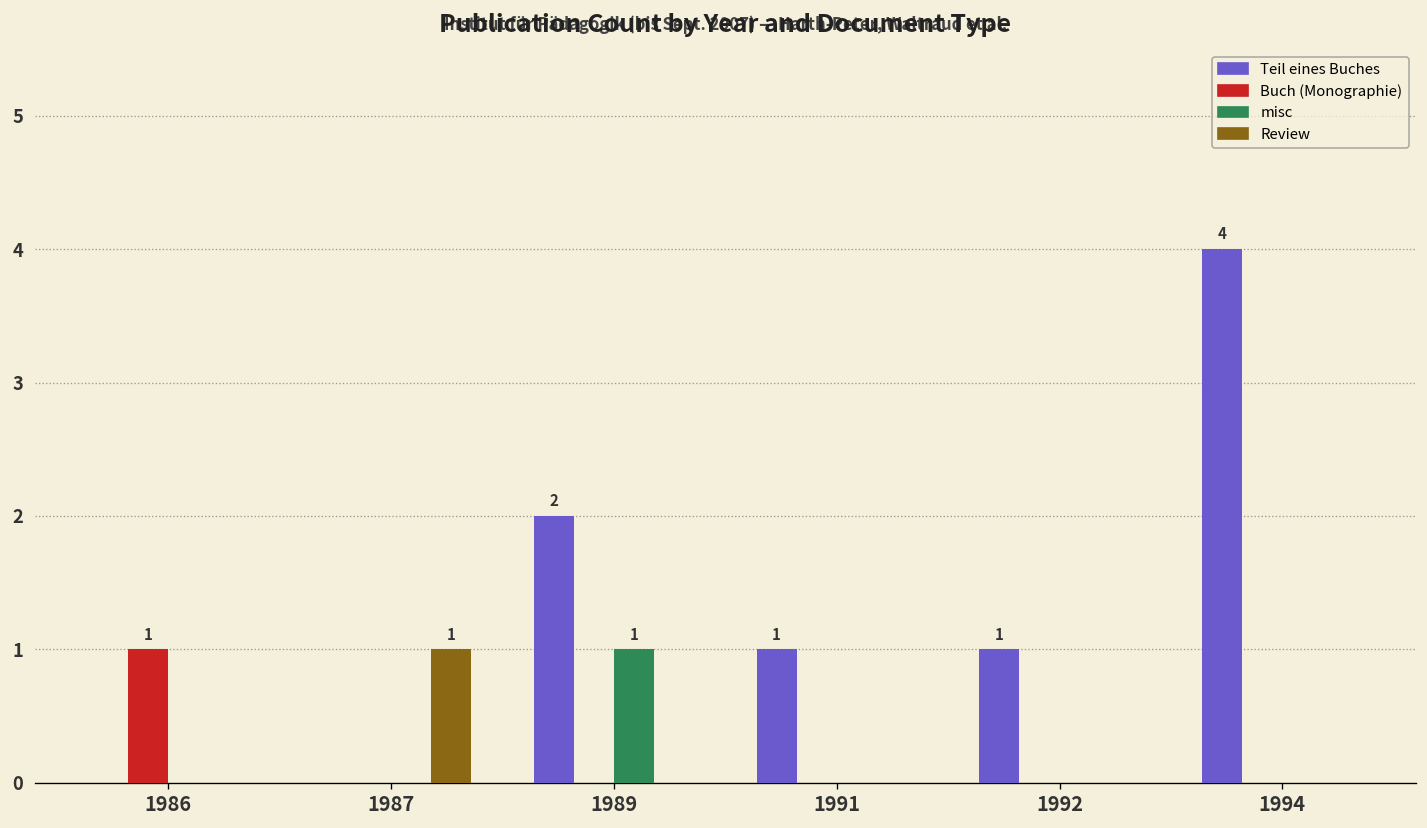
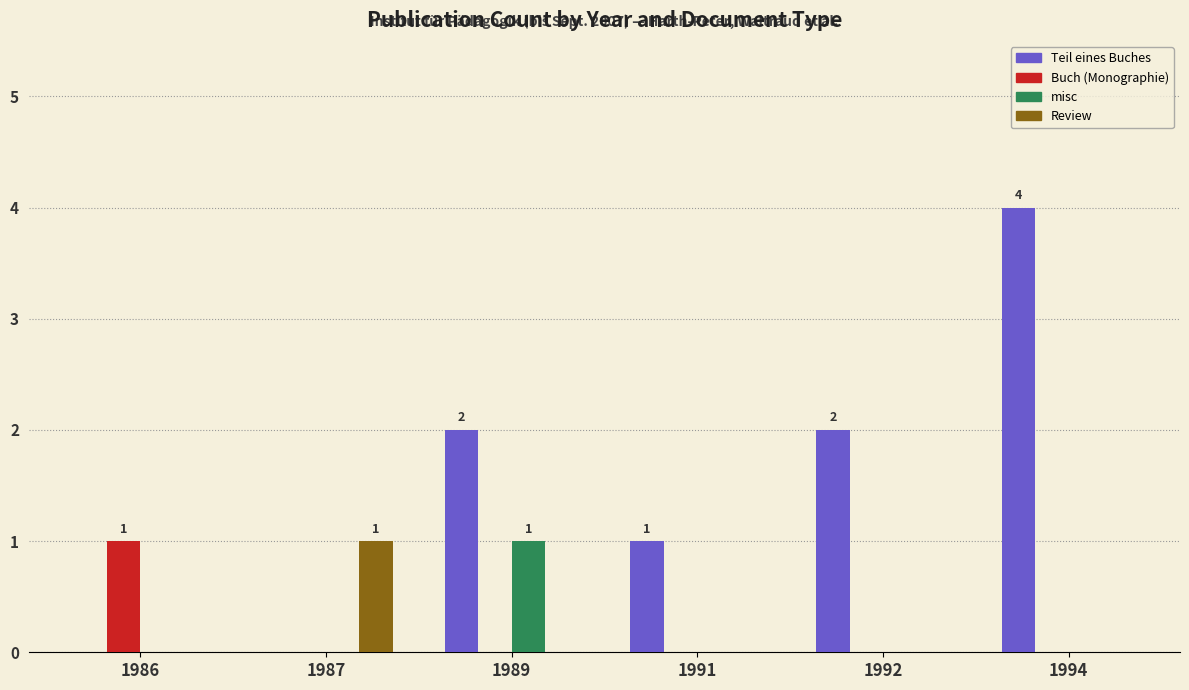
  {
    "Teil eines Buches": {
      "1989": 2,
      "1991": 1,
-     "1992": 1,
+     "1992": 2,
      "1994": 4
    },
    "Buch (Monographie)": {
      "1986": 1
    },
    "misc": {
      "1989": 1
    },
    "Review": {
      "1987": 1
    }
  }
